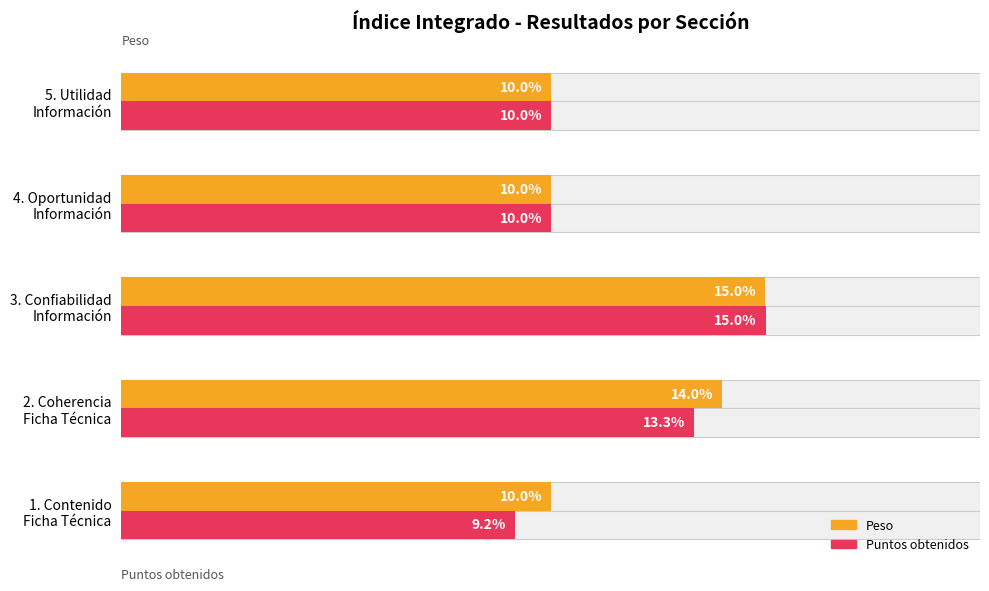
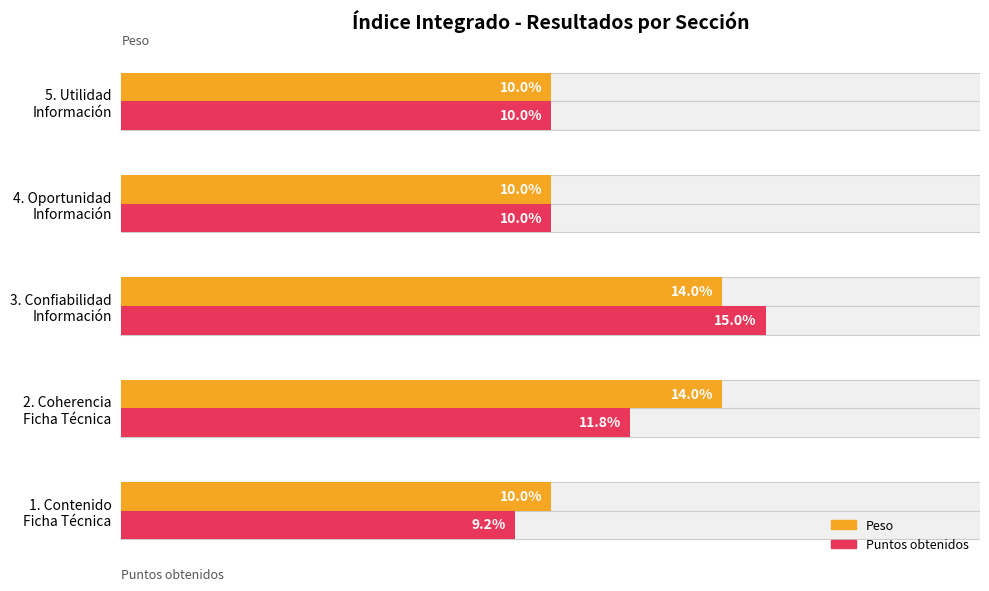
  {
    "Peso": {
-     "3. Confiabilidad Información": "15.0%"
+     "3. Confiabilidad Información": "14.0%"
    },
    "Puntos obtenidos": {
-     "2. Coherencia Ficha Técnica": "13.3%"
+     "2. Coherencia Ficha Técnica": "11.8%"
    }
  }
